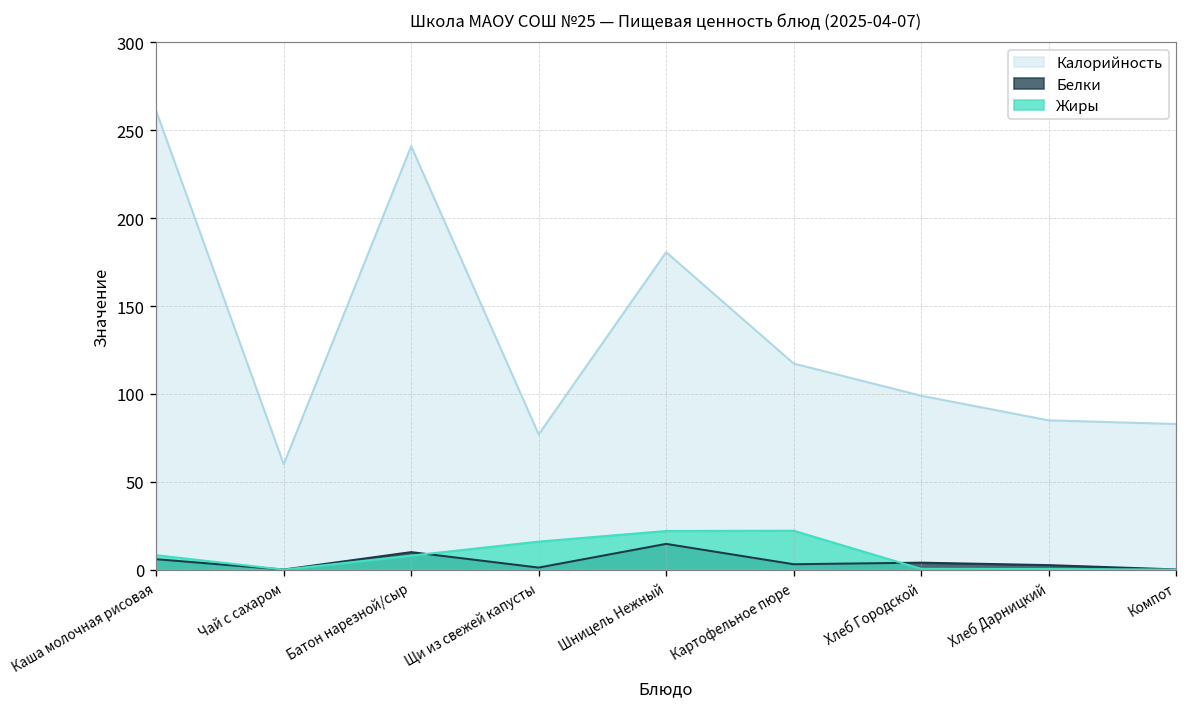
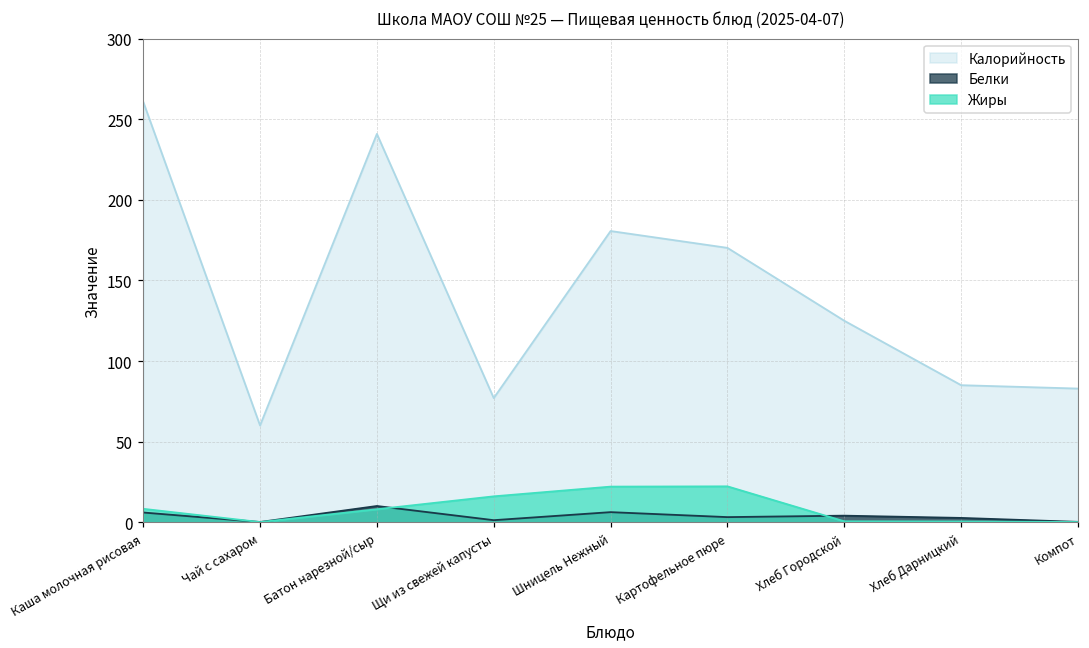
  {
    "Калорийность": {
      "Каша молочная рисовая": 261,
      "Чай с сахаром": 60,
      "Батон нарезной/сыр": 241,
      "Щи из свежей капусты": 77,
      "Шницель Нежный": 181,
-     "Картофельное пюре": 117,
-     "Хлеб Городской": 99,
+     "Картофельное пюре": 170,
+     "Хлеб Городской": 125,
      "Хлеб Дарницкий": 85,
      "Компот": 83
    },
    "Белки": {
      "Каша молочная рисовая": 6,
      "Батон нарезной/сыр": 10,
      "Щи из свежей капусты": 1,
-     "Шницель Нежный": 15,
+     "Шницель Нежный": 6,
      "Картофельное пюре": 3,
      "Хлеб Городской": 4,
      "Хлеб Дарницкий": 3
    },
    "Жиры": {
      "Каша молочная рисовая": 8,
      "Батон нарезной/сыр": 8,
      "Щи из свежей капусты": 16,
      "Шницель Нежный": 22,
      "Картофельное пюре": 22,
      "Хлеб Городской": 1,
      "Хлеб Дарницкий": 0
    }
  }
